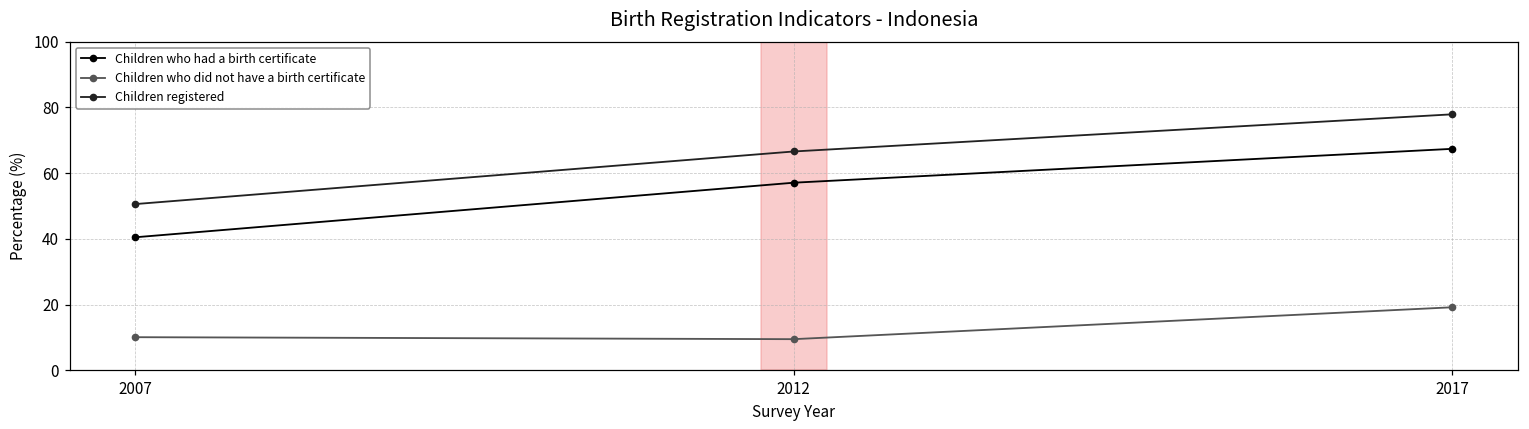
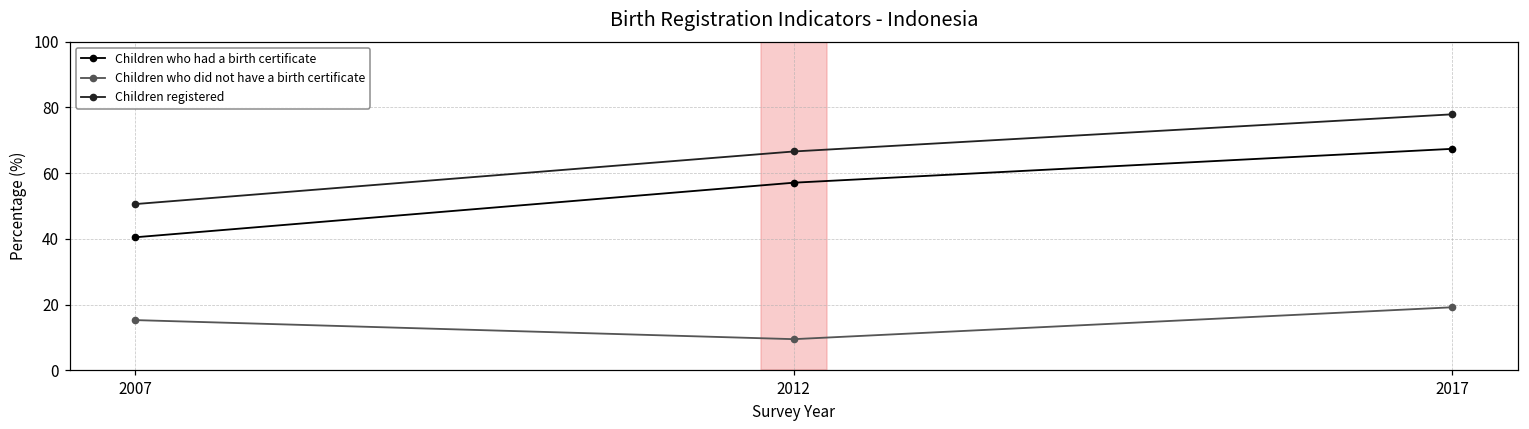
  {
    "Children who did not have a birth certificate": {
-     "2007": 10,
+     "2007": 15,
      "2012": 10,
      "2017": 19
    }
  }
